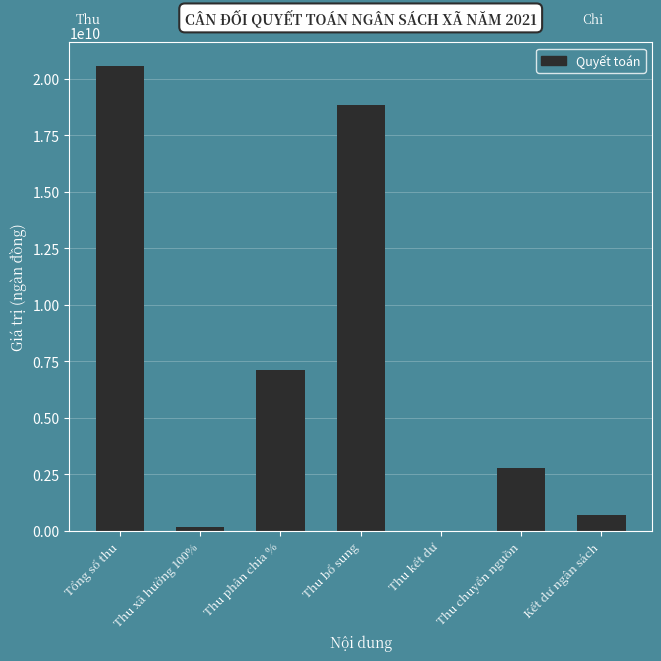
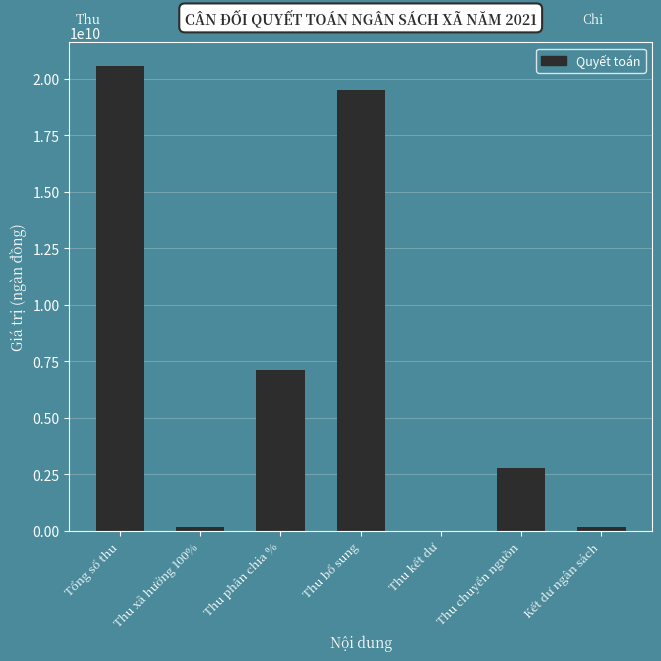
  {
    "Tổng số thu": 20600000000,
    "Thu xã hưởng 100%": 200000000,
    "Thu phân chia %": 7100000000,
-   "Thu bổ sung": 18900000000,
+   "Thu bổ sung": 19500000000,
    "Thu kết dư": 0,
    "Thu chuyển nguồn": 2800000000,
-   "Kết dư ngân sách": 700000000
+   "Kết dư ngân sách": 200000000
  }
